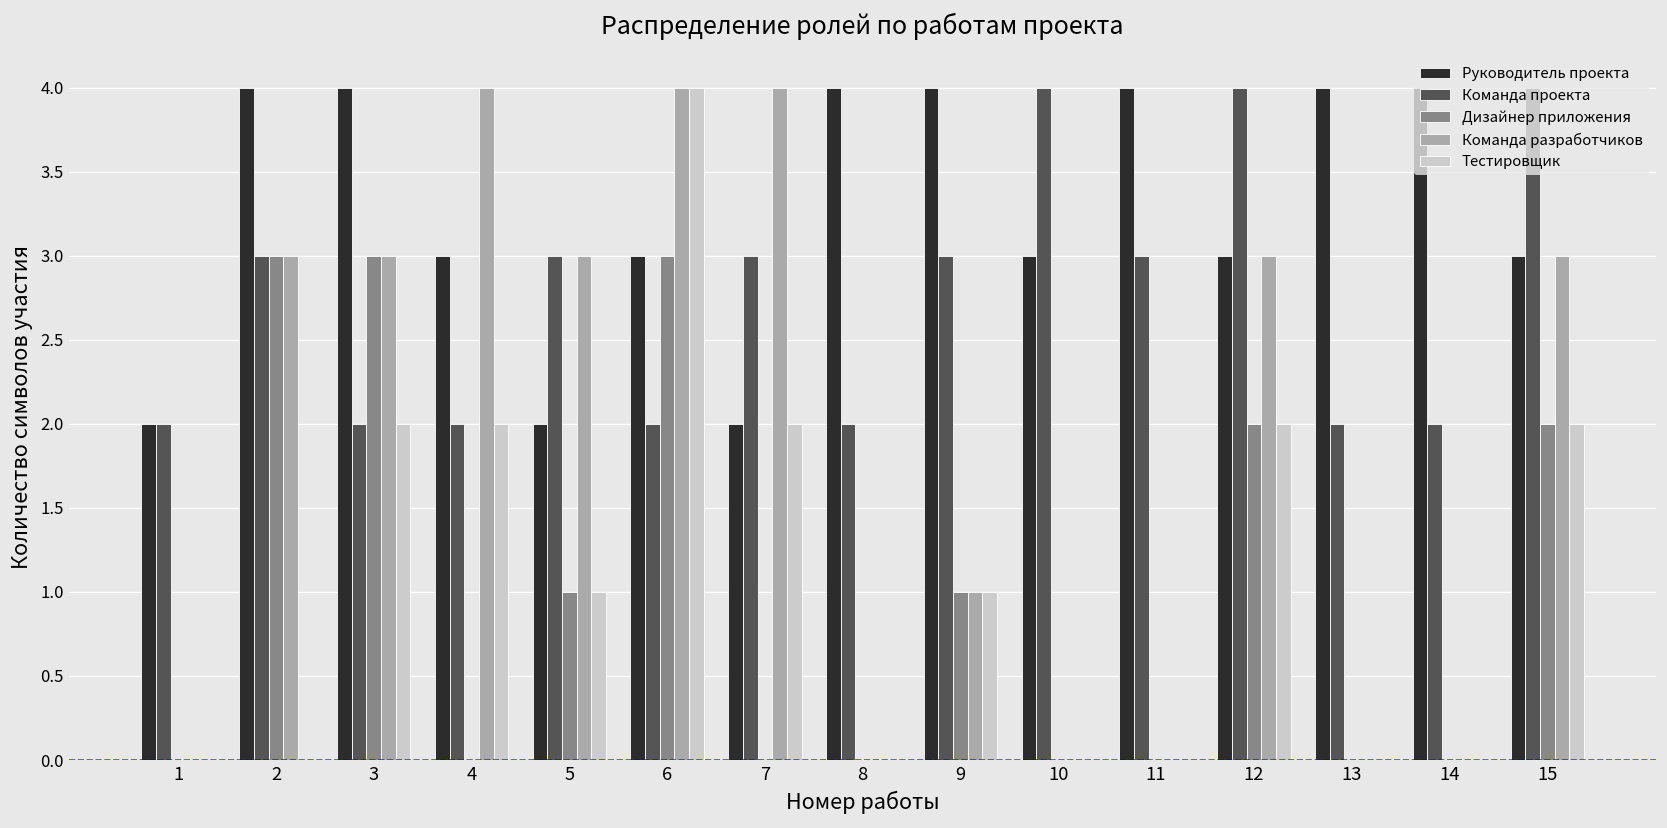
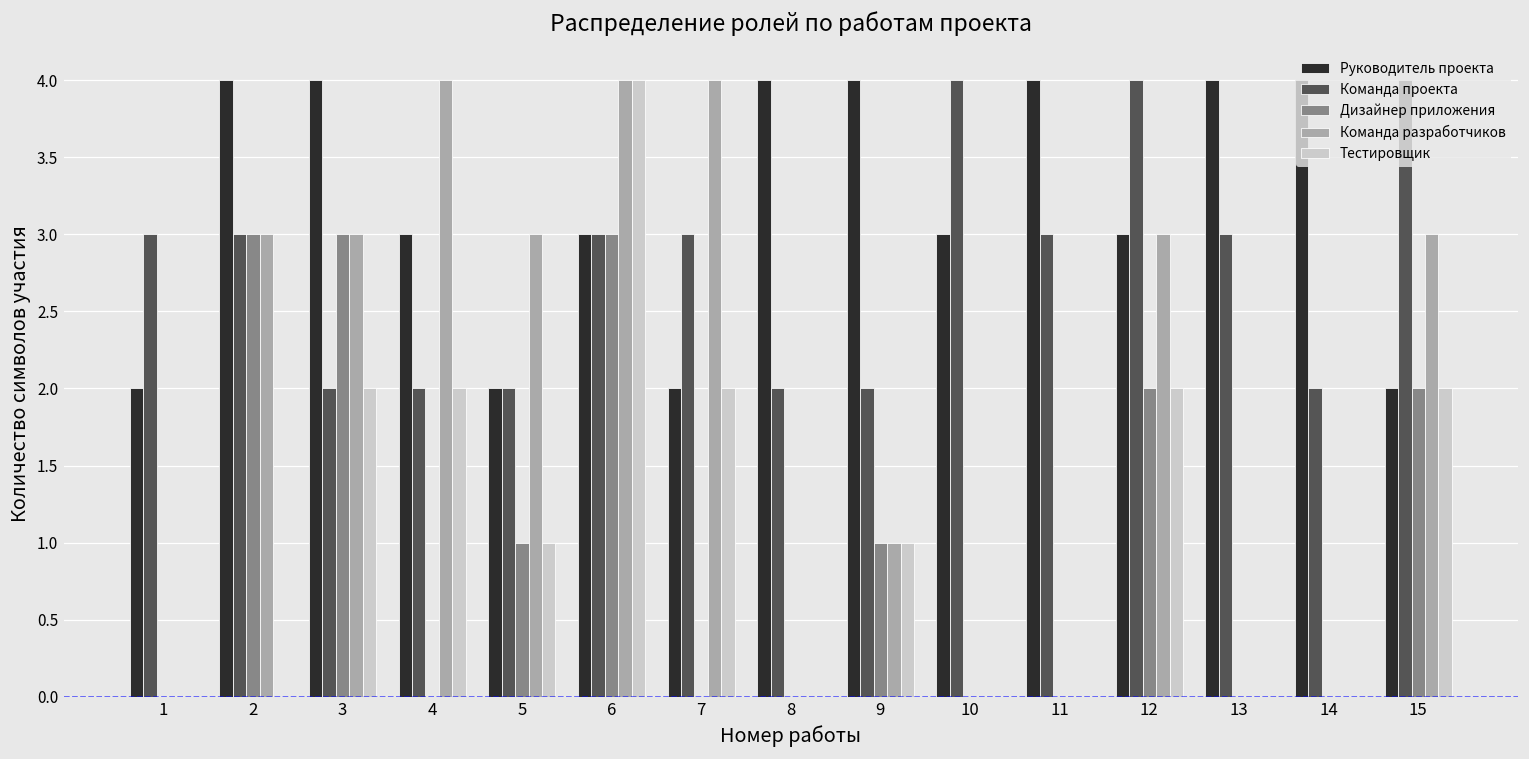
  {
    "Руководитель проекта": {
      "1": 2,
      "2": 4,
      "3": 4,
      "4": 3,
      "5": 2,
      "6": 3,
      "7": 2,
      "8": 4,
      "9": 4,
      "10": 3,
      "11": 4,
      "12": 3,
      "13": 4,
-     "15": 3
+     "15": 2
    },
    "Команда проекта": {
-     "1": 2,
+     "1": 3,
      "2": 3,
      "3": 2,
      "4": 2,
-     "5": 3,
-     "6": 2,
+     "5": 2,
+     "6": 3,
      "7": 3,
      "8": 2,
-     "9": 3,
+     "9": 2,
      "10": 4,
      "11": 3,
      "12": 4,
-     "13": 2,
+     "13": 3,
      "14": 2
    }
  }
